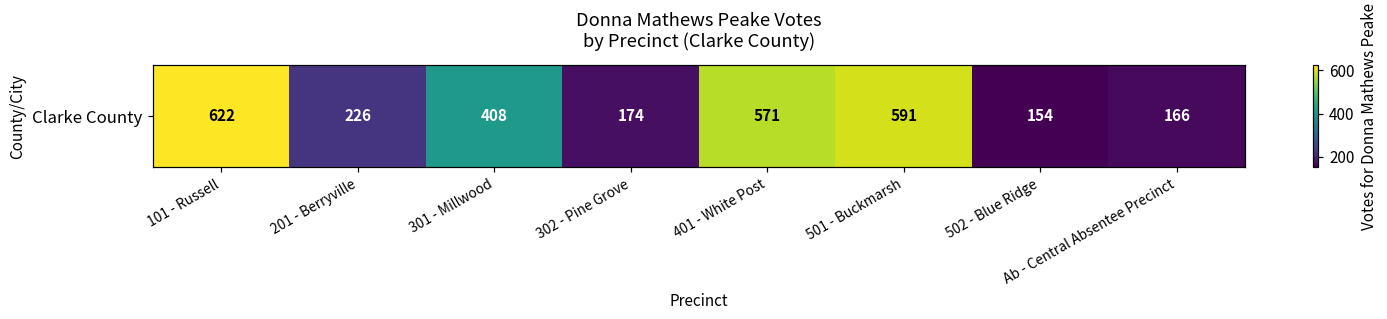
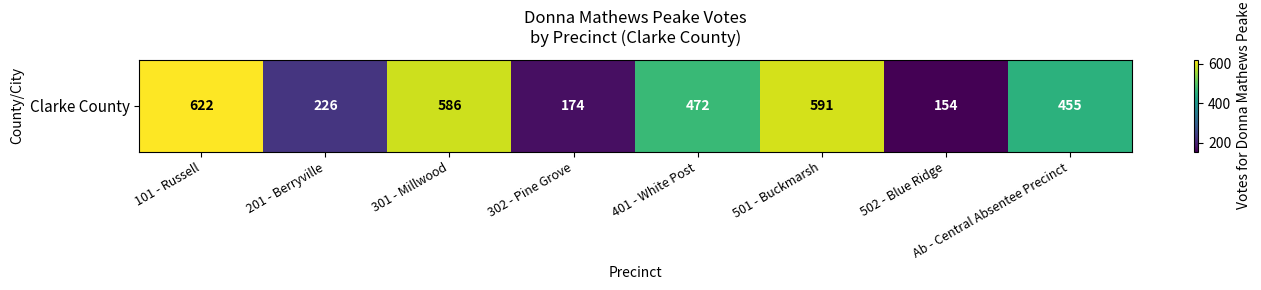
  {
    "Clarke County": {
      "101 - Russell": 622,
      "201 - Berryville": 226,
-     "301 - Millwood": 408,
+     "301 - Millwood": 586,
      "302 - Pine Grove": 174,
-     "401 - White Post": 571,
+     "401 - White Post": 472,
      "501 - Buckmarsh": 591,
      "502 - Blue Ridge": 154,
-     "Ab - Central Absentee Precinct": 166
+     "Ab - Central Absentee Precinct": 455
    }
  }
